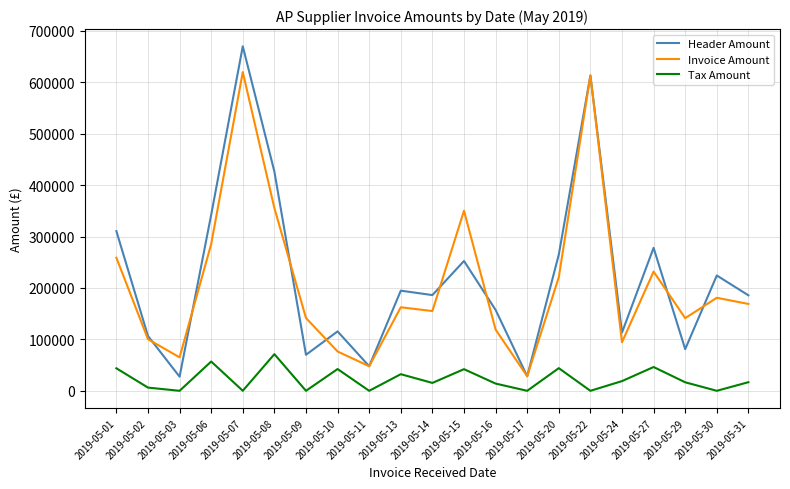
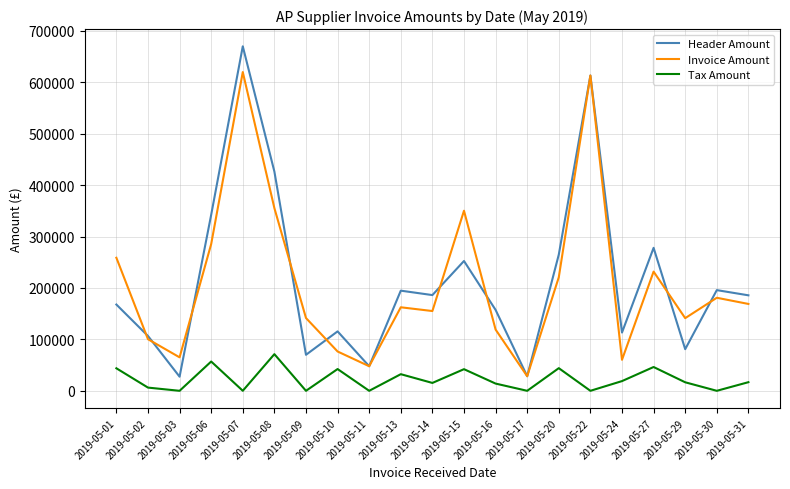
  {
    "Header Amount": {
-     "2019-05-01": 310000,
+     "2019-05-01": 170000,
      "2019-05-02": 110000,
      "2019-05-03": 30000,
      "2019-05-06": 340000,
      "2019-05-07": 670000,
      "2019-05-08": 430000,
      "2019-05-09": 70000,
      "2019-05-10": 120000,
      "2019-05-13": 190000,
      "2019-05-14": 190000,
      "2019-05-15": 250000,
      "2019-05-16": 160000,
      "2019-05-20": 260000,
      "2019-05-24": 110000,
      "2019-05-27": 280000,
      "2019-05-29": 80000,
-     "2019-05-30": 220000,
+     "2019-05-30": 200000,
      "2019-05-31": 190000
    },
    "Invoice Amount": {
      "2019-05-01": 260000,
      "2019-05-02": 100000,
      "2019-05-03": 70000,
      "2019-05-06": 290000,
      "2019-05-07": 620000,
      "2019-05-08": 360000,
      "2019-05-09": 140000,
      "2019-05-10": 80000,
      "2019-05-13": 160000,
      "2019-05-14": 160000,
      "2019-05-15": 350000,
      "2019-05-16": 120000,
      "2019-05-20": 220000,
-     "2019-05-24": 90000,
+     "2019-05-24": 60000,
      "2019-05-27": 230000,
      "2019-05-29": 140000,
      "2019-05-30": 180000,
      "2019-05-31": 170000
    },
    "Tax Amount": {
      "2019-05-01": 40000,
      "2019-05-02": 10000,
      "2019-05-03": 0,
      "2019-05-06": 60000,
      "2019-05-07": 0,
      "2019-05-08": 70000,
      "2019-05-09": 0,
      "2019-05-10": 40000,
      "2019-05-11": 0,
      "2019-05-13": 30000,
      "2019-05-14": 20000,
      "2019-05-15": 40000,
      "2019-05-16": 10000,
      "2019-05-17": 0,
      "2019-05-20": 40000,
      "2019-05-22": 0,
      "2019-05-24": 20000,
      "2019-05-27": 50000,
      "2019-05-29": 20000,
      "2019-05-30": 0,
      "2019-05-31": 20000
    }
  }
